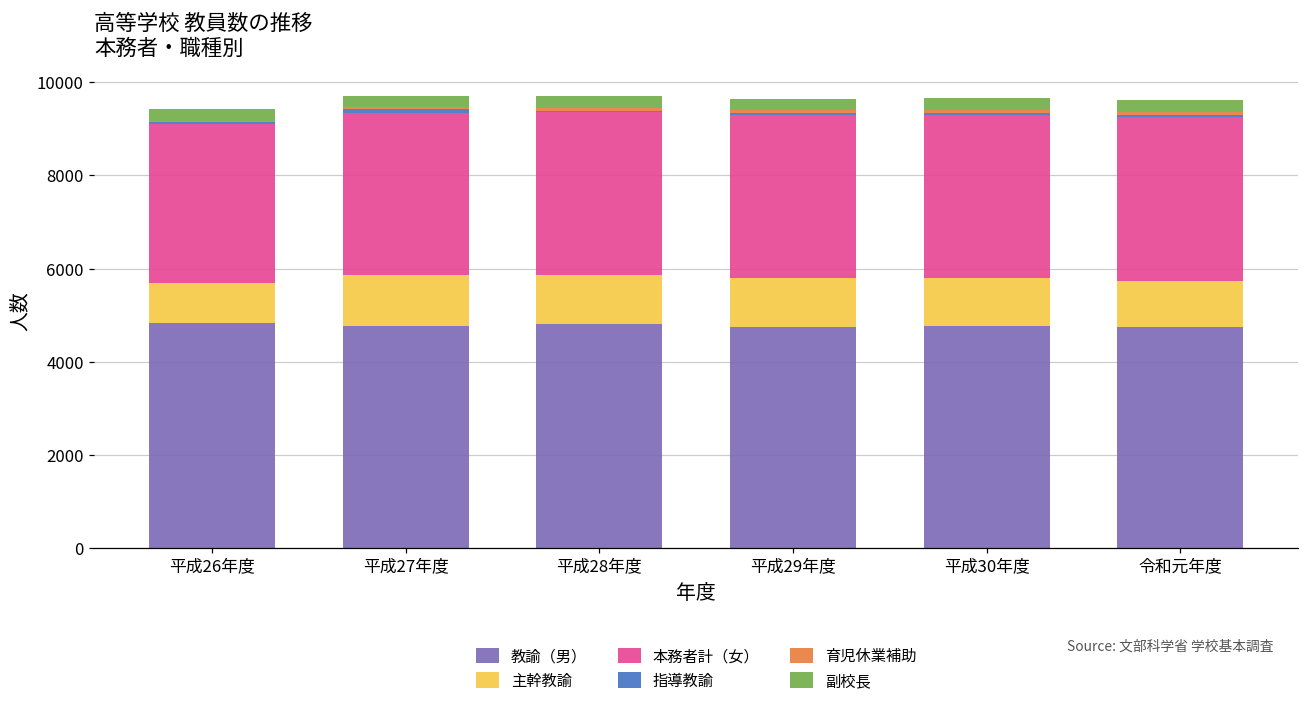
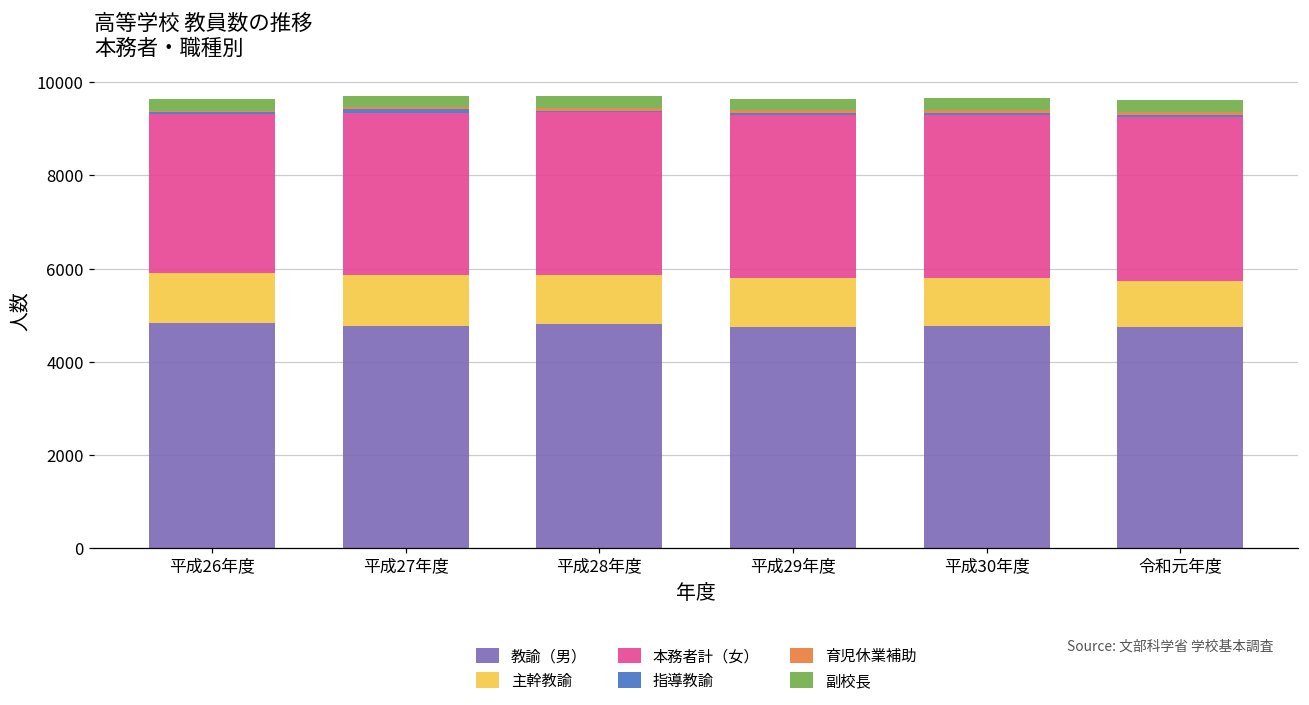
  {
    "主幹教諭": {
-     "平成26年度": 900,
+     "平成26年度": 1100,
      "平成27年度": 1100,
      "平成28年度": 1100,
      "平成29年度": 1100,
      "平成30年度": 1000,
      "令和元年度": 1000
    },
    "本務者計（女）": {
      "平成26年度": 3400,
      "平成27年度": 3500,
      "平成28年度": 3500,
      "平成29年度": 3500,
      "平成30年度": 3500,
      "令和元年度": 3500
    },
    "育児休業補助": {
      "平成29年度": 100,
      "平成30年度": 100,
      "令和元年度": 100
    },
    "副校長": {
      "平成26年度": 300,
      "平成27年度": 300,
      "平成28年度": 300,
      "平成29年度": 300,
      "平成30年度": 300,
      "令和元年度": 300
    }
  }
